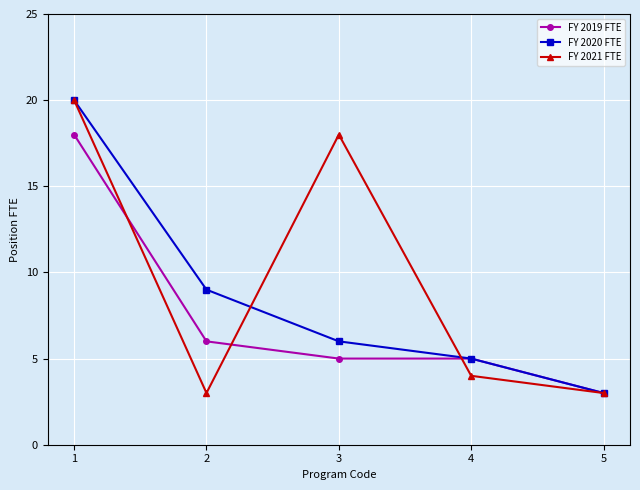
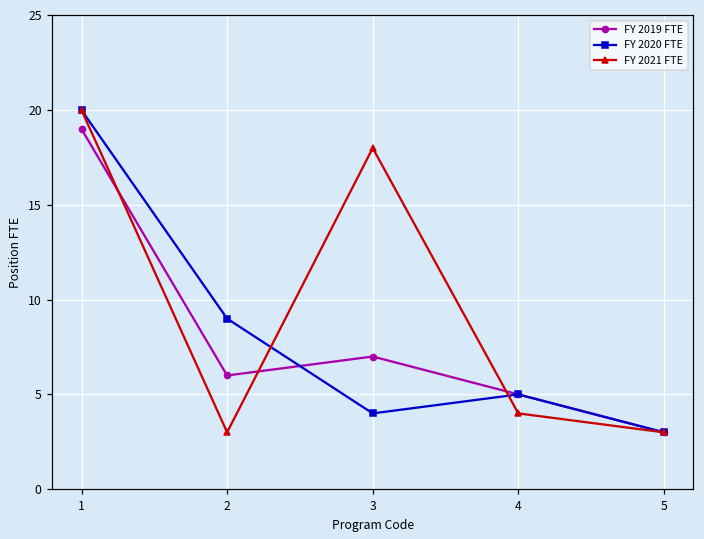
  {
    "FY 2019 FTE": {
-     "1": 18,
+     "1": 19,
      "2": 6,
-     "3": 5
+     "3": 7
    },
    "FY 2020 FTE": {
      "2": 9,
-     "3": 6
+     "3": 4
    },
    "FY 2021 FTE": {
      "2": 3,
      "3": 18,
      "4": 4
    }
  }
